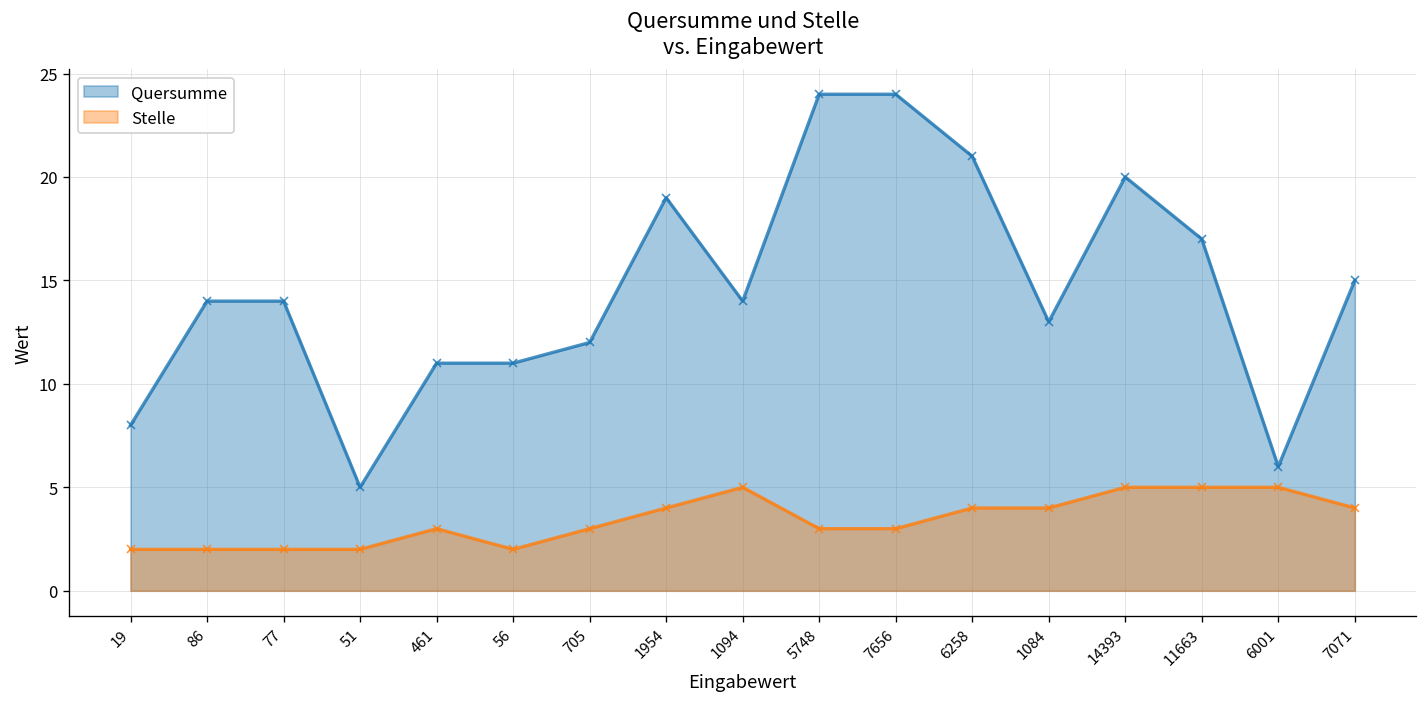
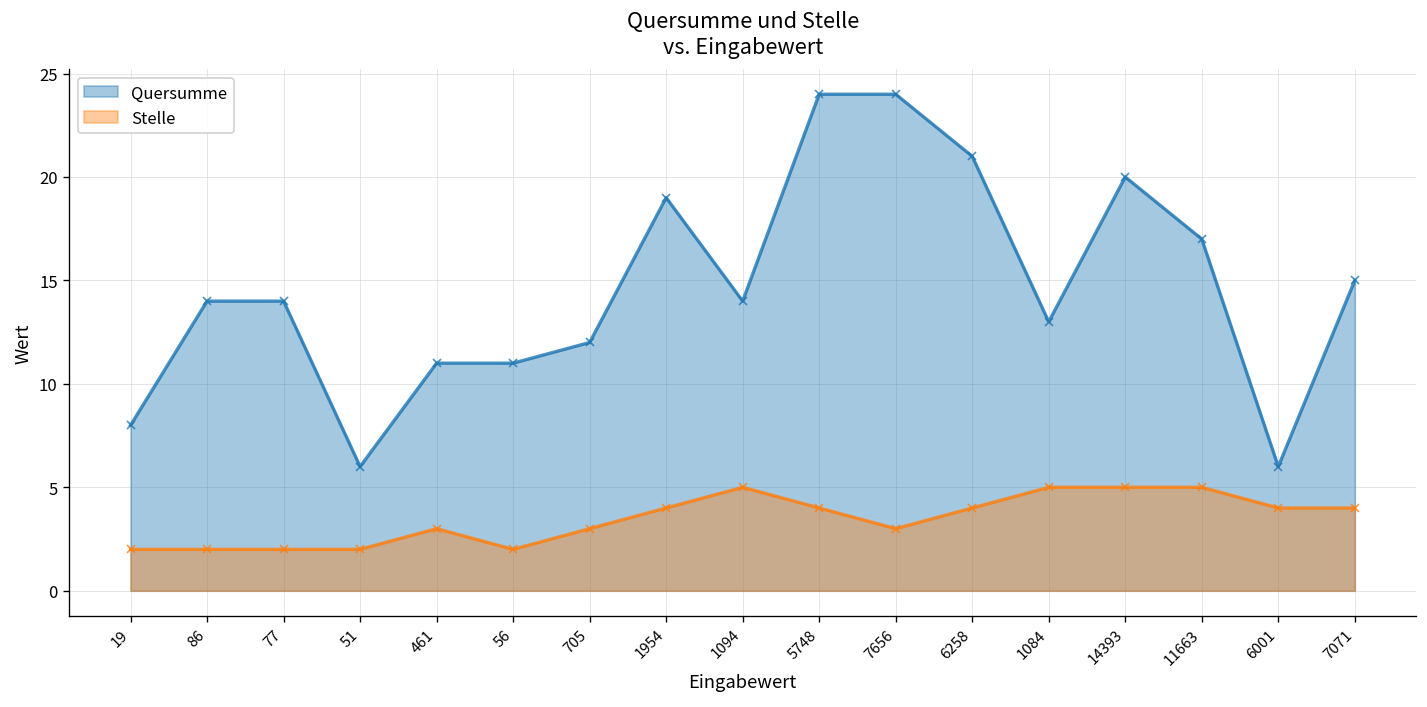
  {
    "Quersumme": {
      "19": 8,
      "86": 14,
      "77": 14,
-     "51": 5,
+     "51": 6,
      "461": 11,
      "56": 11,
      "705": 12,
      "1954": 19,
      "1094": 14,
      "5748": 24,
      "7656": 24,
      "6258": 21,
      "1084": 13,
      "14393": 20,
      "11663": 17,
      "6001": 6,
      "7071": 15
    },
    "Stelle": {
      "19": 2,
      "86": 2,
      "77": 2,
      "51": 2,
      "461": 3,
      "56": 2,
      "705": 3,
      "1954": 4,
      "1094": 5,
-     "5748": 3,
+     "5748": 4,
      "7656": 3,
      "6258": 4,
-     "1084": 4,
+     "1084": 5,
      "14393": 5,
      "11663": 5,
-     "6001": 5,
+     "6001": 4,
      "7071": 4
    }
  }
